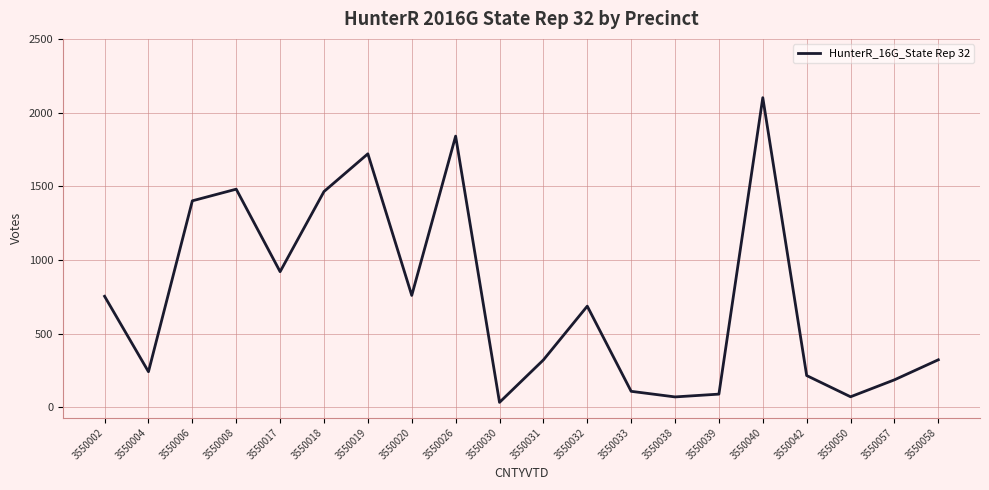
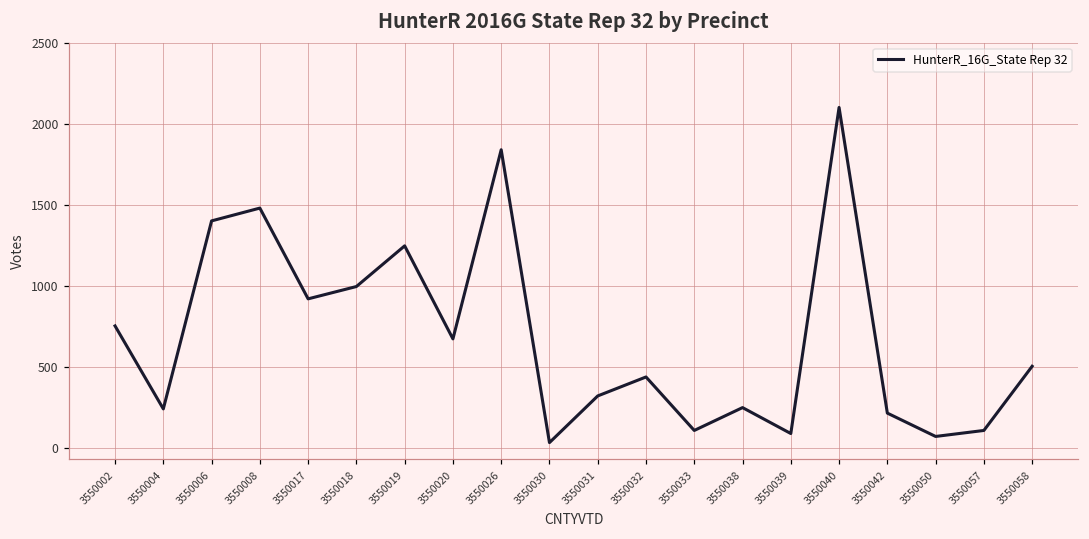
  {
    "3550002": 750,
    "3550004": 240,
    "3550006": 1400,
    "3550008": 1480,
    "3550017": 920,
-   "3550018": 1460,
-   "3550019": 1720,
-   "3550020": 760,
+   "3550018": 1000,
+   "3550019": 1250,
+   "3550020": 670,
    "3550026": 1840,
    "3550030": 30,
    "3550031": 320,
-   "3550032": 690,
+   "3550032": 440,
    "3550033": 110,
-   "3550038": 70,
+   "3550038": 250,
    "3550039": 90,
    "3550040": 2100,
    "3550042": 220,
    "3550050": 70,
-   "3550057": 190,
-   "3550058": 320
+   "3550057": 110,
+   "3550058": 500
  }
